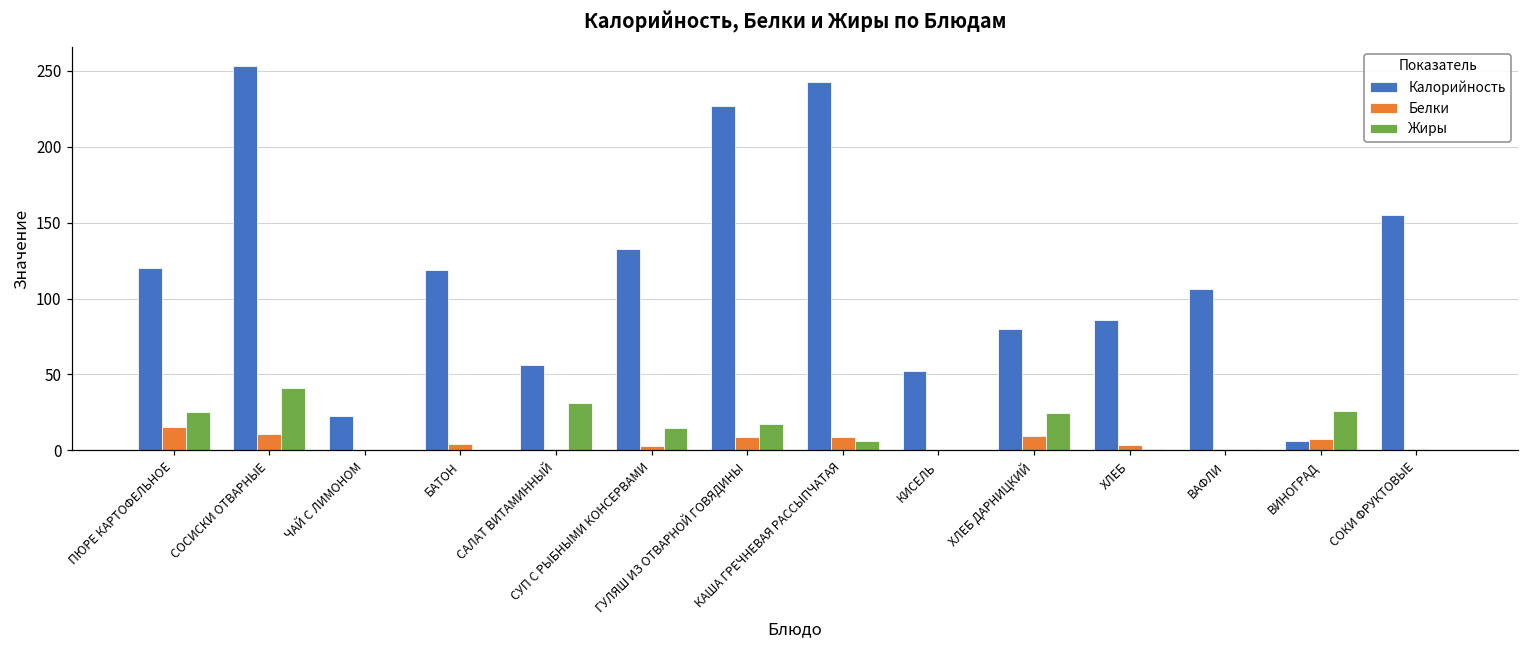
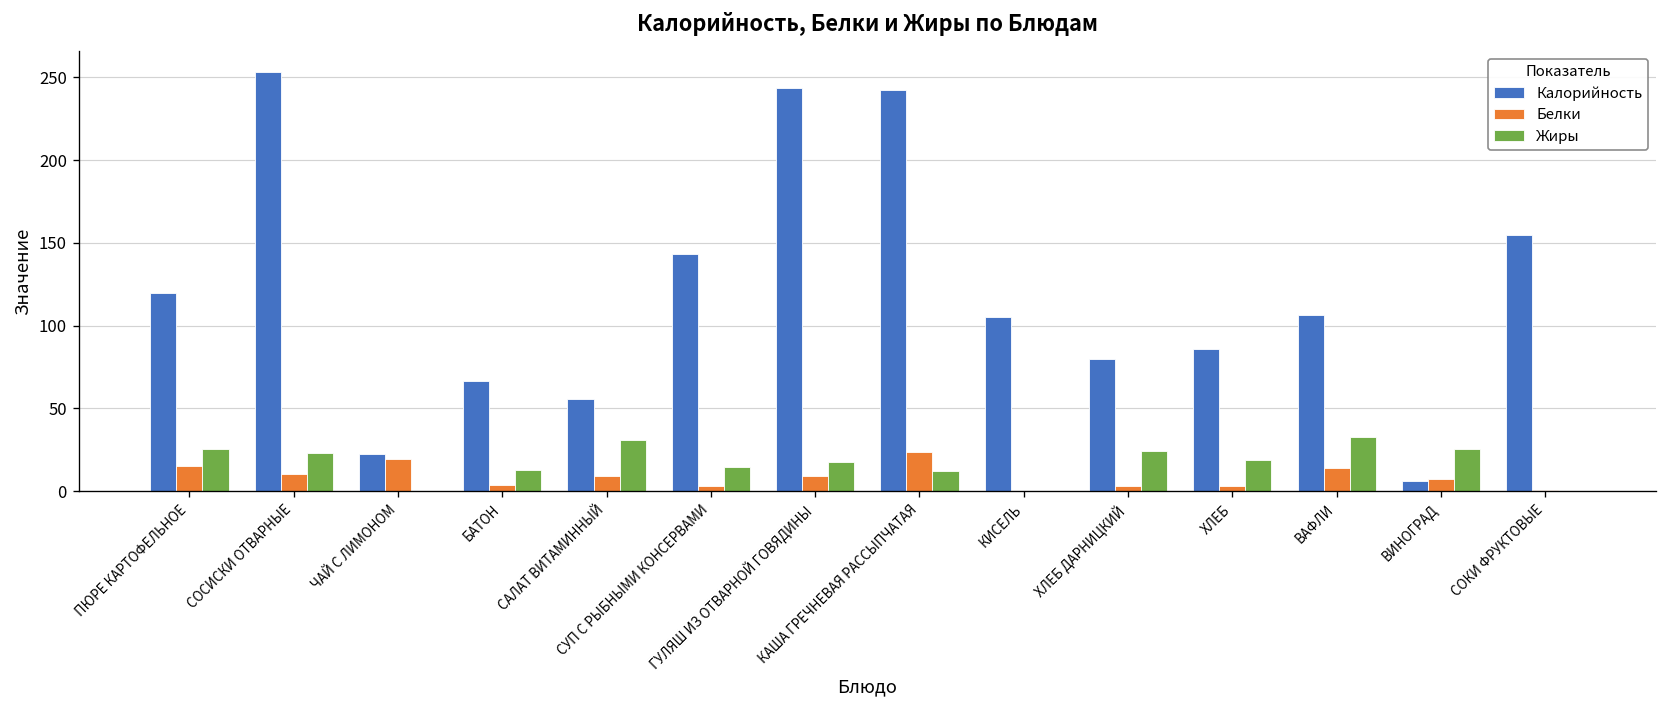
  {
    "Калорийность": {
      "ПЮРЕ КАРТОФЕЛЬНОЕ": 120,
      "СОСИСКИ ОТВАРНЫЕ": 253,
      "ЧАЙ С ЛИМОНОМ": 23,
-     "БАТОН": 119,
+     "БАТОН": 66,
      "САЛАТ ВИТАМИННЫЙ": 56,
-     "СУП С РЫБНЫМИ КОНСЕРВАМИ": 133,
-     "ГУЛЯШ ИЗ ОТВАРНОЙ ГОВЯДИНЫ": 227,
+     "СУП С РЫБНЫМИ КОНСЕРВАМИ": 144,
+     "ГУЛЯШ ИЗ ОТВАРНОЙ ГОВЯДИНЫ": 244,
      "КАША ГРЕЧНЕВАЯ РАССЫПЧАТАЯ": 242,
-     "КИСЕЛЬ": 53,
+     "КИСЕЛЬ": 105,
      "ХЛЕБ ДАРНИЦКИЙ": 80,
      "ХЛЕБ": 86,
      "ВАФЛИ": 106,
      "ВИНОГРАД": 6,
      "СОКИ ФРУКТОВЫЕ": 155
    },
    "Белки": {
      "ПЮРЕ КАРТОФЕЛЬНОЕ": 15,
      "СОСИСКИ ОТВАРНЫЕ": 11,
-     "ЧАЙ С ЛИМОНОМ": 0,
+     "ЧАЙ С ЛИМОНОМ": 19,
      "БАТОН": 4,
-     "САЛАТ ВИТАМИННЫЙ": 1,
+     "САЛАТ ВИТАМИННЫЙ": 10,
      "СУП С РЫБНЫМИ КОНСЕРВАМИ": 3,
      "ГУЛЯШ ИЗ ОТВАРНОЙ ГОВЯДИНЫ": 9,
-     "КАША ГРЕЧНЕВАЯ РАССЫПЧАТАЯ": 8,
+     "КАША ГРЕЧНЕВАЯ РАССЫПЧАТАЯ": 24,
      "КИСЕЛЬ": 0,
-     "ХЛЕБ ДАРНИЦКИЙ": 10,
+     "ХЛЕБ ДАРНИЦКИЙ": 3,
      "ХЛЕБ": 3,
-     "ВАФЛИ": 1,
+     "ВАФЛИ": 14,
      "ВИНОГРАД": 7
    },
    "Жиры": {
      "ПЮРЕ КАРТОФЕЛЬНОЕ": 25,
-     "СОСИСКИ ОТВАРНЫЕ": 41,
-     "БАТОН": 1,
+     "СОСИСКИ ОТВАРНЫЕ": 23,
+     "БАТОН": 13,
      "САЛАТ ВИТАМИННЫЙ": 31,
      "СУП С РЫБНЫМИ КОНСЕРВАМИ": 15,
      "ГУЛЯШ ИЗ ОТВАРНОЙ ГОВЯДИНЫ": 17,
-     "КАША ГРЕЧНЕВАЯ РАССЫПЧАТАЯ": 6,
+     "КАША ГРЕЧНЕВАЯ РАССЫПЧАТАЯ": 12,
      "КИСЕЛЬ": 0,
      "ХЛЕБ ДАРНИЦКИЙ": 24,
-     "ХЛЕБ": 1,
-     "ВАФЛИ": 1,
+     "ХЛЕБ": 19,
+     "ВАФЛИ": 33,
      "ВИНОГРАД": 26,
      "СОКИ ФРУКТОВЫЕ": 0
    }
  }
